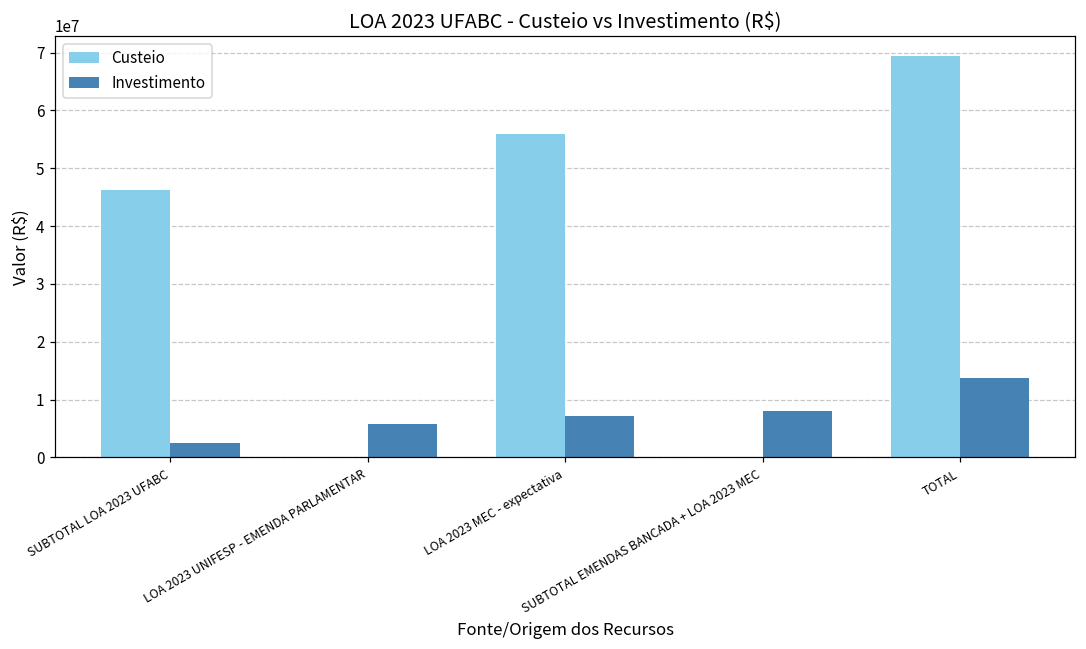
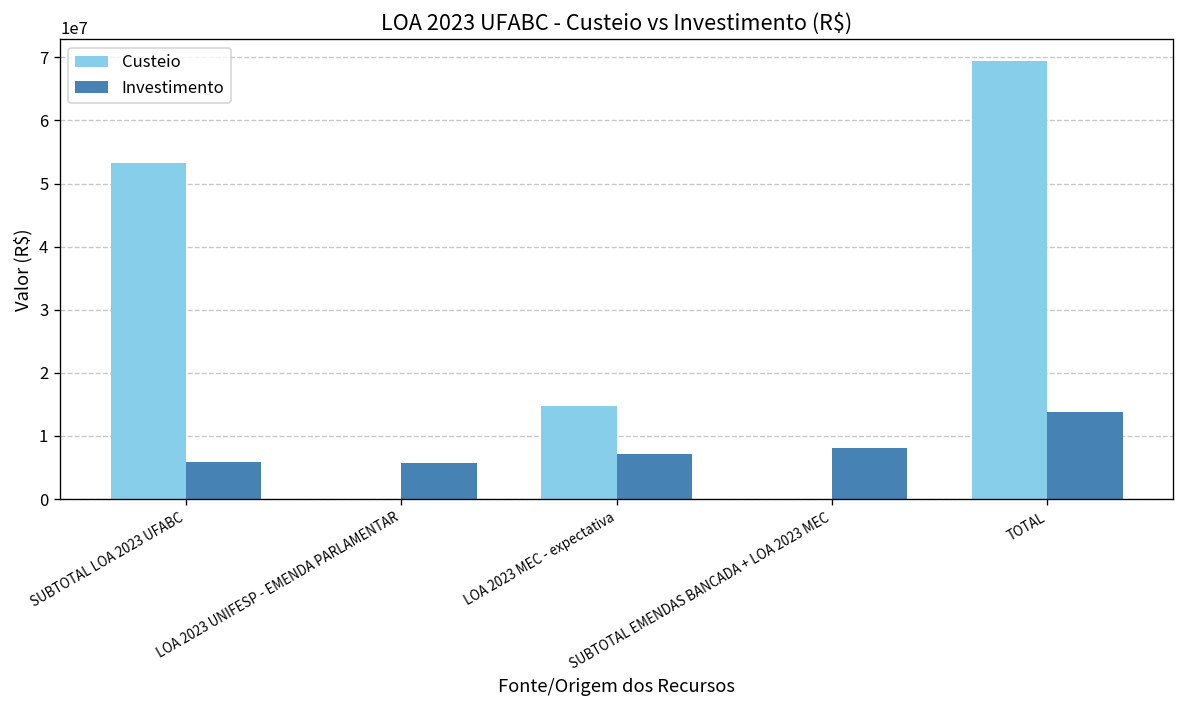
  {
    "Custeio": {
-     "SUBTOTAL LOA 2023 UFABC": 46000000,
+     "SUBTOTAL LOA 2023 UFABC": 53000000,
      "LOA 2023 UNIFESP - EMENDA PARLAMENTAR": 0,
-     "LOA 2023 MEC - expectativa": 56000000,
+     "LOA 2023 MEC - expectativa": 15000000,
      "SUBTOTAL EMENDAS BANCADA + LOA 2023 MEC": 0,
      "TOTAL": 69000000
    },
    "Investimento": {
-     "SUBTOTAL LOA 2023 UFABC": 2000000,
+     "SUBTOTAL LOA 2023 UFABC": 6000000,
      "LOA 2023 UNIFESP - EMENDA PARLAMENTAR": 6000000,
      "LOA 2023 MEC - expectativa": 7000000,
      "SUBTOTAL EMENDAS BANCADA + LOA 2023 MEC": 8000000,
      "TOTAL": 14000000
    }
  }
